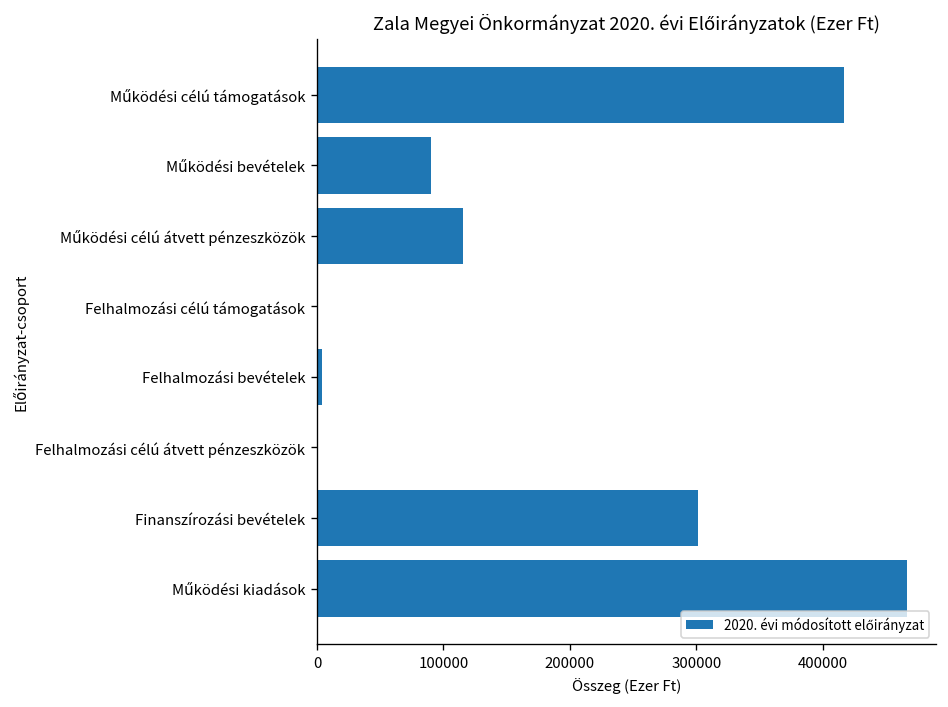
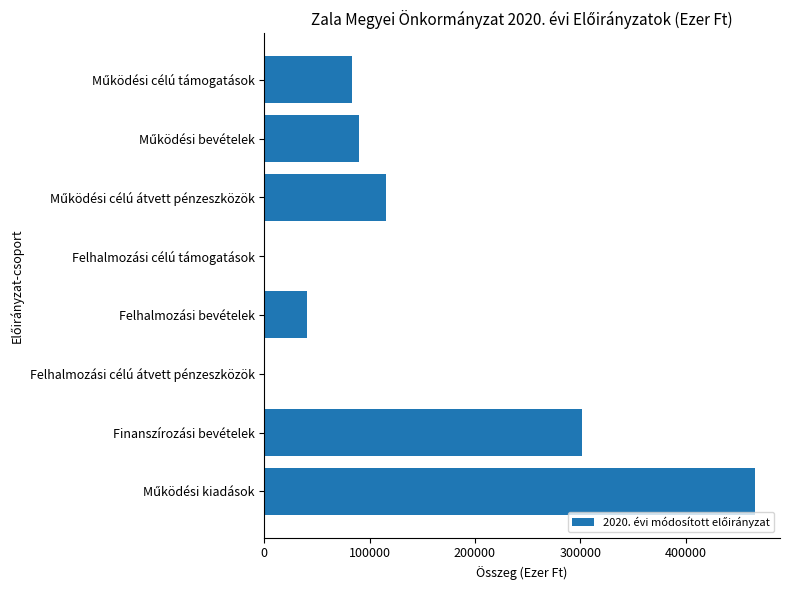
  {
-   "Működési célú támogatások": 417000,
+   "Működési célú támogatások": 84000,
    "Működési bevételek": 90000,
    "Működési célú átvett pénzeszközök": 116000,
    "Felhalmozási célú támogatások": 0,
-   "Felhalmozási bevételek": 4000,
+   "Felhalmozási bevételek": 41000,
    "Felhalmozási célú átvett pénzeszközök": 0,
    "Finanszírozási bevételek": 302000,
    "Működési kiadások": 466000
  }
